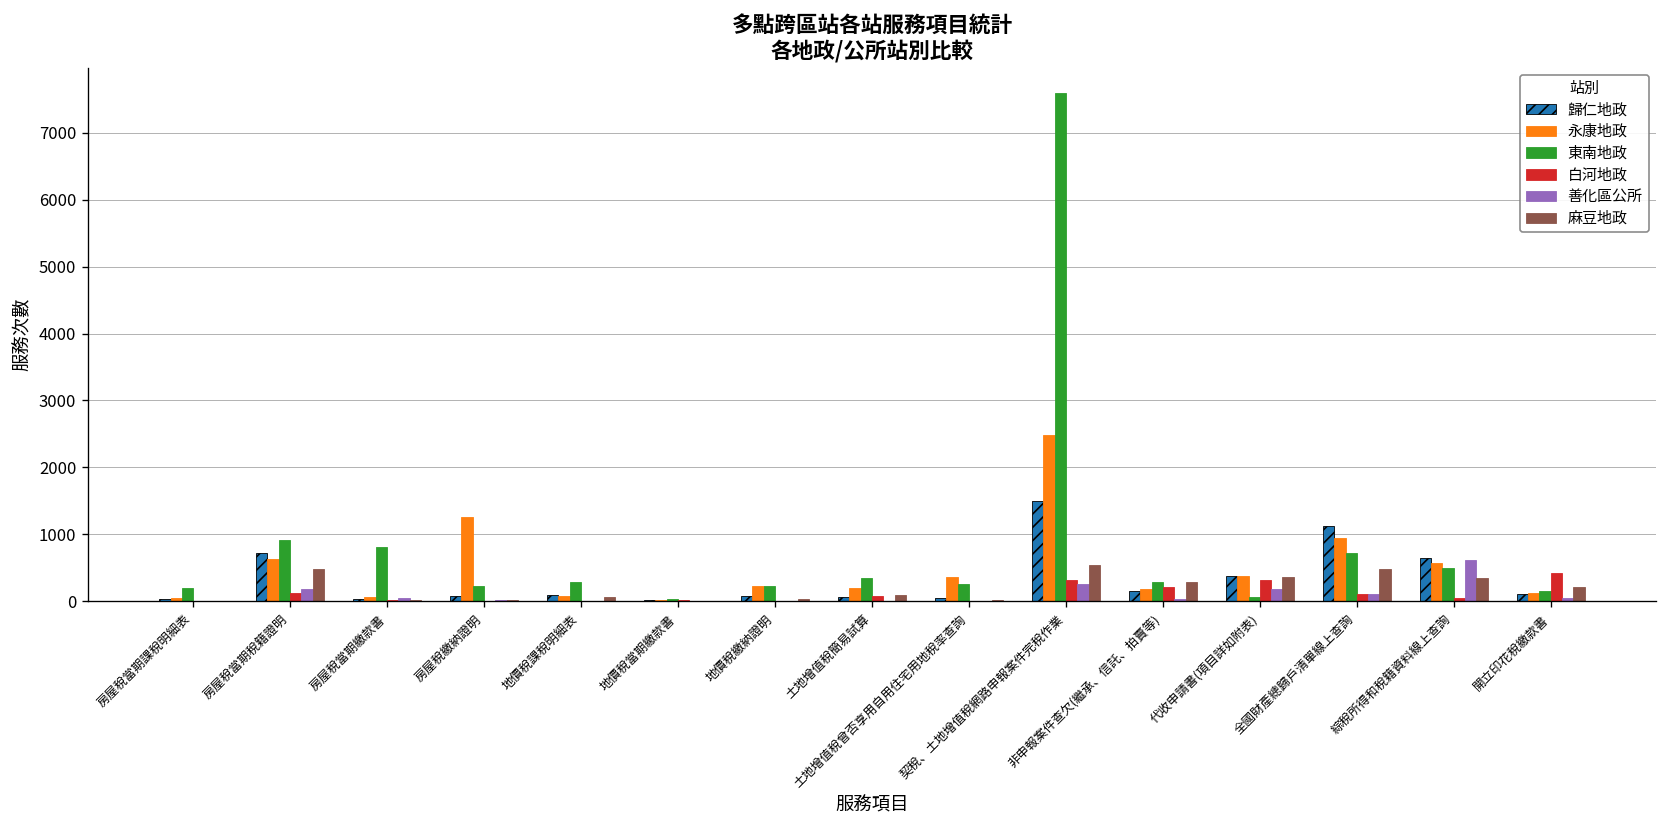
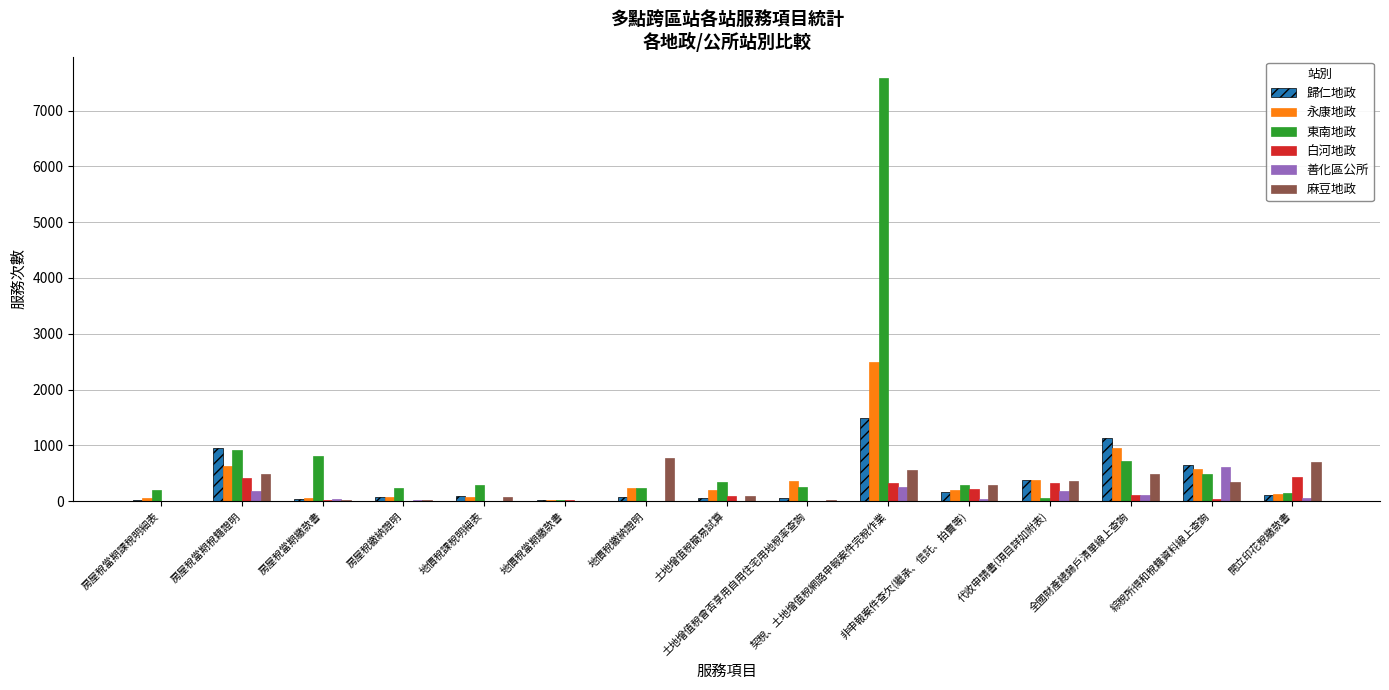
  {
    "歸仁地政": {
-     "房屋稅當期稅籍證明": 700,
+     "房屋稅當期稅籍證明": 1000,
      "房屋稅繳納證明": 100,
      "地價稅課稅明細表": 100,
      "地價稅繳納證明": 100,
      "土地增值稅簡易試算": 100,
      "土地增值稅曾否享用自用住宅用地稅率查詢": 0,
      "契稅、土地增值稅網路申報案件完稅作業": 1500,
      "非申報案件查欠(繼承、信託、拍賣等)": 200,
      "代收申請書(項目詳如附表)": 400,
      "全國財產總歸戶清單線上查詢": 1100,
      "綜稅所得和稅籍資料線上查詢": 600,
      "開立印花稅繳款書": 100
    },
    "永康地政": {
      "房屋稅當期課稅明細表": 100,
      "房屋稅當期稅籍證明": 600,
      "房屋稅當期繳款書": 100,
-     "房屋稅繳納證明": 1300,
+     "房屋稅繳納證明": 100,
      "地價稅課稅明細表": 100,
      "地價稅繳納證明": 200,
      "土地增值稅簡易試算": 200,
      "土地增值稅曾否享用自用住宅用地稅率查詢": 400,
      "契稅、土地增值稅網路申報案件完稅作業": 2500,
      "非申報案件查欠(繼承、信託、拍賣等)": 200,
      "代收申請書(項目詳如附表)": 400,
      "全國財產總歸戶清單線上查詢": 900,
      "綜稅所得和稅籍資料線上查詢": 600,
      "開立印花稅繳款書": 100
    },
    "東南地政": {
      "房屋稅當期課稅明細表": 200,
      "房屋稅當期稅籍證明": 900,
      "房屋稅當期繳款書": 800,
      "房屋稅繳納證明": 200,
      "地價稅課稅明細表": 300,
      "地價稅繳納證明": 200,
      "土地增值稅簡易試算": 300,
      "土地增值稅曾否享用自用住宅用地稅率查詢": 300,
      "契稅、土地增值稅網路申報案件完稅作業": 7600,
      "非申報案件查欠(繼承、信託、拍賣等)": 300,
      "代收申請書(項目詳如附表)": 100,
      "全國財產總歸戶清單線上查詢": 700,
      "綜稅所得和稅籍資料線上查詢": 500,
      "開立印花稅繳款書": 200
    },
    "白河地政": {
-     "房屋稅當期稅籍證明": 100,
+     "房屋稅當期稅籍證明": 400,
      "土地增值稅簡易試算": 100,
      "契稅、土地增值稅網路申報案件完稅作業": 300,
      "非申報案件查欠(繼承、信託、拍賣等)": 200,
      "代收申請書(項目詳如附表)": 300,
      "全國財產總歸戶清單線上查詢": 100,
      "開立印花稅繳款書": 400
    },
    "善化區公所": {
      "房屋稅當期稅籍證明": 200,
      "房屋稅當期繳款書": 0,
      "契稅、土地增值稅網路申報案件完稅作業": 300,
      "代收申請書(項目詳如附表)": 200,
      "全國財產總歸戶清單線上查詢": 100,
      "綜稅所得和稅籍資料線上查詢": 600,
      "開立印花稅繳款書": 100
    },
    "麻豆地政": {
      "房屋稅當期稅籍證明": 500,
      "地價稅課稅明細表": 100,
-     "地價稅繳納證明": 0,
+     "地價稅繳納證明": 800,
      "土地增值稅簡易試算": 100,
      "契稅、土地增值稅網路申報案件完稅作業": 600,
      "非申報案件查欠(繼承、信託、拍賣等)": 300,
      "代收申請書(項目詳如附表)": 400,
      "全國財產總歸戶清單線上查詢": 500,
      "綜稅所得和稅籍資料線上查詢": 300,
-     "開立印花稅繳款書": 200
+     "開立印花稅繳款書": 700
    }
  }
